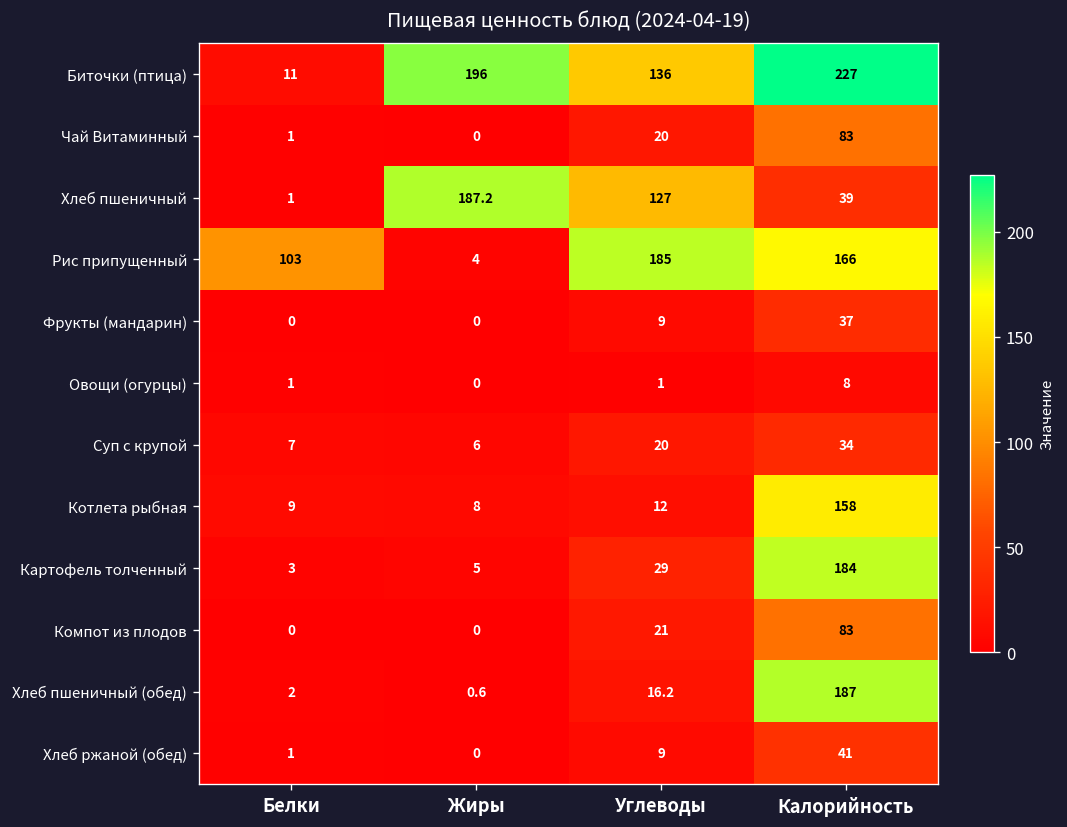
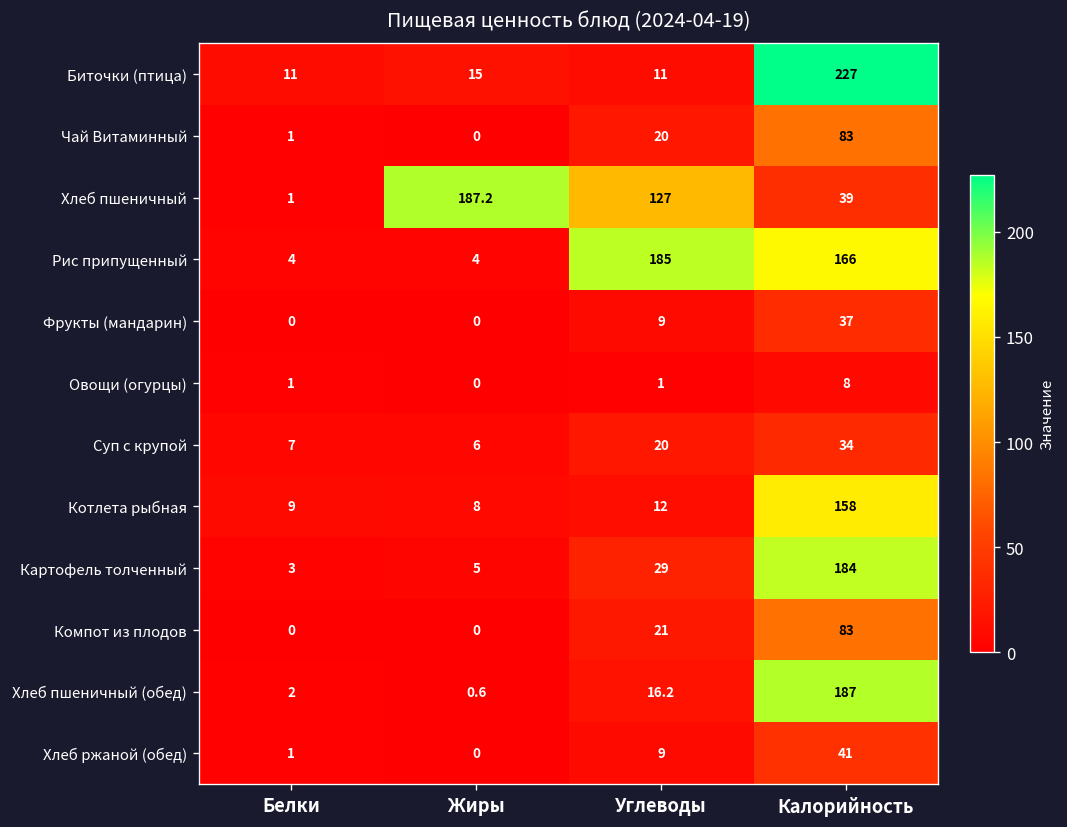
  {
    "Биточки (птица)": {
      "Белки": 11,
-     "Жиры": 196,
-     "Углеводы": 136,
+     "Жиры": 15,
+     "Углеводы": 11,
      "Калорийность": 227
    },
    "Чай Витаминный": {
      "Белки": 1,
      "Жиры": 0,
      "Углеводы": 20,
      "Калорийность": 83
    },
    "Хлеб пшеничный": {
      "Белки": 1,
      "Жиры": 187.2,
      "Углеводы": 127,
      "Калорийность": 39
    },
    "Рис припущенный": {
-     "Белки": 103,
+     "Белки": 4,
      "Жиры": 4,
      "Углеводы": 185,
      "Калорийность": 166
    },
    "Фрукты (мандарин)": {
      "Белки": 0,
      "Жиры": 0,
      "Углеводы": 9,
      "Калорийность": 37
    },
    "Овощи (огурцы)": {
      "Белки": 1,
      "Жиры": 0,
      "Углеводы": 1,
      "Калорийность": 8
    },
    "Суп с крупой": {
      "Белки": 7,
      "Жиры": 6,
      "Углеводы": 20,
      "Калорийность": 34
    },
    "Котлета рыбная": {
      "Белки": 9,
      "Жиры": 8,
      "Углеводы": 12,
      "Калорийность": 158
    },
    "Картофель толченный": {
      "Белки": 3,
      "Жиры": 5,
      "Углеводы": 29,
      "Калорийность": 184
    },
    "Компот из плодов": {
      "Белки": 0,
      "Жиры": 0,
      "Углеводы": 21,
      "Калорийность": 83
    },
    "Хлеб пшеничный (обед)": {
      "Белки": 2,
      "Жиры": 0.6,
      "Углеводы": 16.2,
      "Калорийность": 187
    },
    "Хлеб ржаной (обед)": {
      "Белки": 1,
      "Жиры": 0,
      "Углеводы": 9,
      "Калорийность": 41
    }
  }
